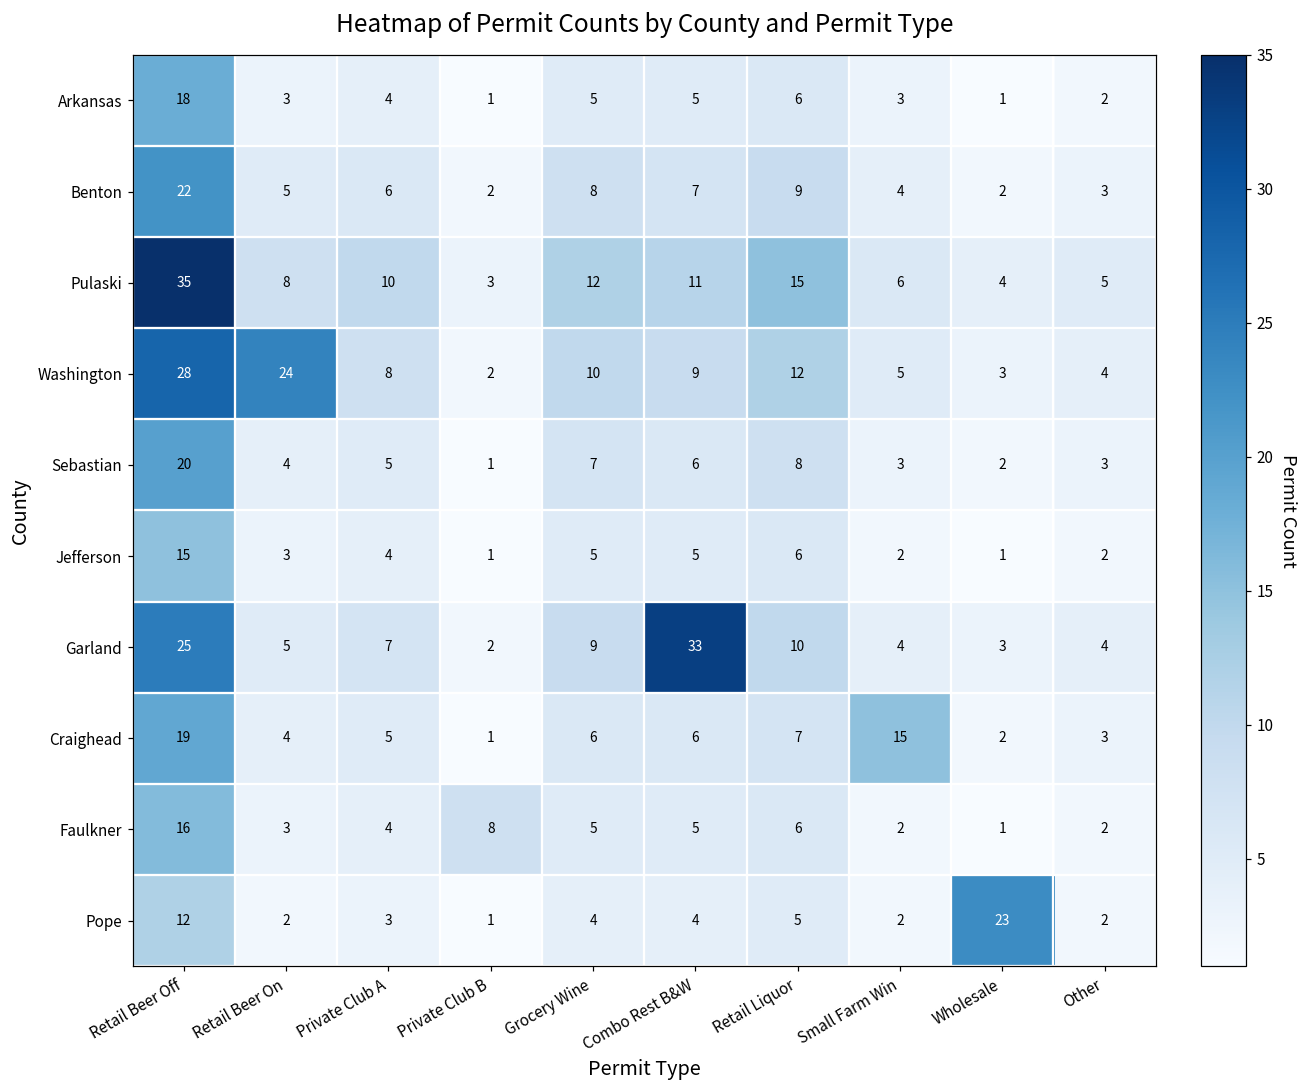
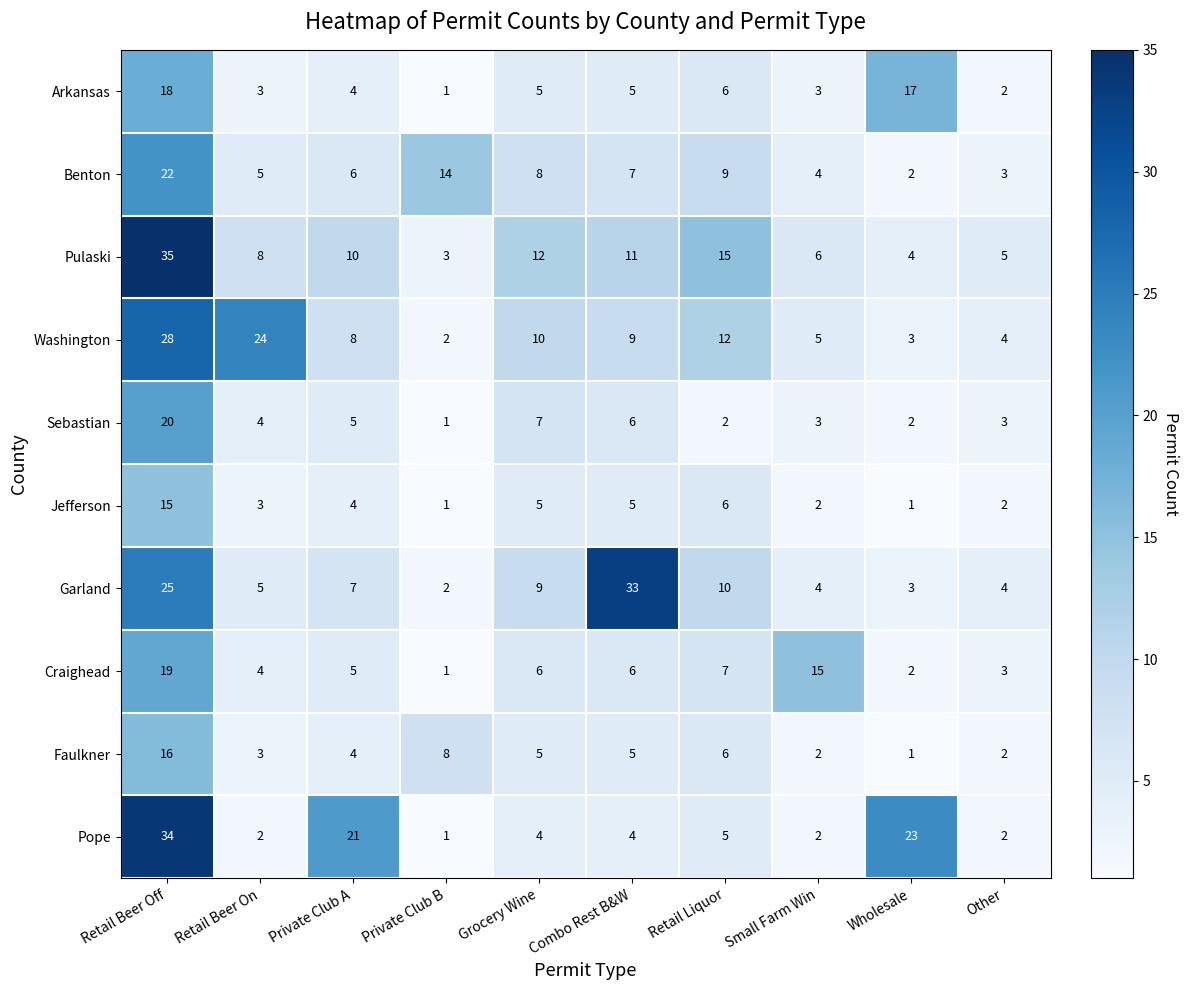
  {
    "Arkansas": {
      "Retail Beer Off": 18,
      "Retail Beer On": 3,
      "Private Club A": 4,
      "Private Club B": 1,
      "Grocery Wine": 5,
      "Combo Rest B&W": 5,
      "Retail Liquor": 6,
      "Small Farm Win": 3,
-     "Wholesale": 1,
+     "Wholesale": 17,
      "Other": 2
    },
    "Benton": {
      "Retail Beer Off": 22,
      "Retail Beer On": 5,
      "Private Club A": 6,
-     "Private Club B": 2,
+     "Private Club B": 14,
      "Grocery Wine": 8,
      "Combo Rest B&W": 7,
      "Retail Liquor": 9,
      "Small Farm Win": 4,
      "Wholesale": 2,
      "Other": 3
    },
    "Pulaski": {
      "Retail Beer Off": 35,
      "Retail Beer On": 8,
      "Private Club A": 10,
      "Private Club B": 3,
      "Grocery Wine": 12,
      "Combo Rest B&W": 11,
      "Retail Liquor": 15,
      "Small Farm Win": 6,
      "Wholesale": 4,
      "Other": 5
    },
    "Washington": {
      "Retail Beer Off": 28,
      "Retail Beer On": 24,
      "Private Club A": 8,
      "Private Club B": 2,
      "Grocery Wine": 10,
      "Combo Rest B&W": 9,
      "Retail Liquor": 12,
      "Small Farm Win": 5,
      "Wholesale": 3,
      "Other": 4
    },
    "Sebastian": {
      "Retail Beer Off": 20,
      "Retail Beer On": 4,
      "Private Club A": 5,
      "Private Club B": 1,
      "Grocery Wine": 7,
      "Combo Rest B&W": 6,
-     "Retail Liquor": 8,
+     "Retail Liquor": 2,
      "Small Farm Win": 3,
      "Wholesale": 2,
      "Other": 3
    },
    "Jefferson": {
      "Retail Beer Off": 15,
      "Retail Beer On": 3,
      "Private Club A": 4,
      "Private Club B": 1,
      "Grocery Wine": 5,
      "Combo Rest B&W": 5,
      "Retail Liquor": 6,
      "Small Farm Win": 2,
      "Wholesale": 1,
      "Other": 2
    },
    "Garland": {
      "Retail Beer Off": 25,
      "Retail Beer On": 5,
      "Private Club A": 7,
      "Private Club B": 2,
      "Grocery Wine": 9,
      "Combo Rest B&W": 33,
      "Retail Liquor": 10,
      "Small Farm Win": 4,
      "Wholesale": 3,
      "Other": 4
    },
    "Craighead": {
      "Retail Beer Off": 19,
      "Retail Beer On": 4,
      "Private Club A": 5,
      "Private Club B": 1,
      "Grocery Wine": 6,
      "Combo Rest B&W": 6,
      "Retail Liquor": 7,
      "Small Farm Win": 15,
      "Wholesale": 2,
      "Other": 3
    },
    "Faulkner": {
      "Retail Beer Off": 16,
      "Retail Beer On": 3,
      "Private Club A": 4,
      "Private Club B": 8,
      "Grocery Wine": 5,
      "Combo Rest B&W": 5,
      "Retail Liquor": 6,
      "Small Farm Win": 2,
      "Wholesale": 1,
      "Other": 2
    },
    "Pope": {
-     "Retail Beer Off": 12,
+     "Retail Beer Off": 34,
      "Retail Beer On": 2,
-     "Private Club A": 3,
+     "Private Club A": 21,
      "Private Club B": 1,
      "Grocery Wine": 4,
      "Combo Rest B&W": 4,
      "Retail Liquor": 5,
      "Small Farm Win": 2,
      "Wholesale": 23,
      "Other": 2
    }
  }
